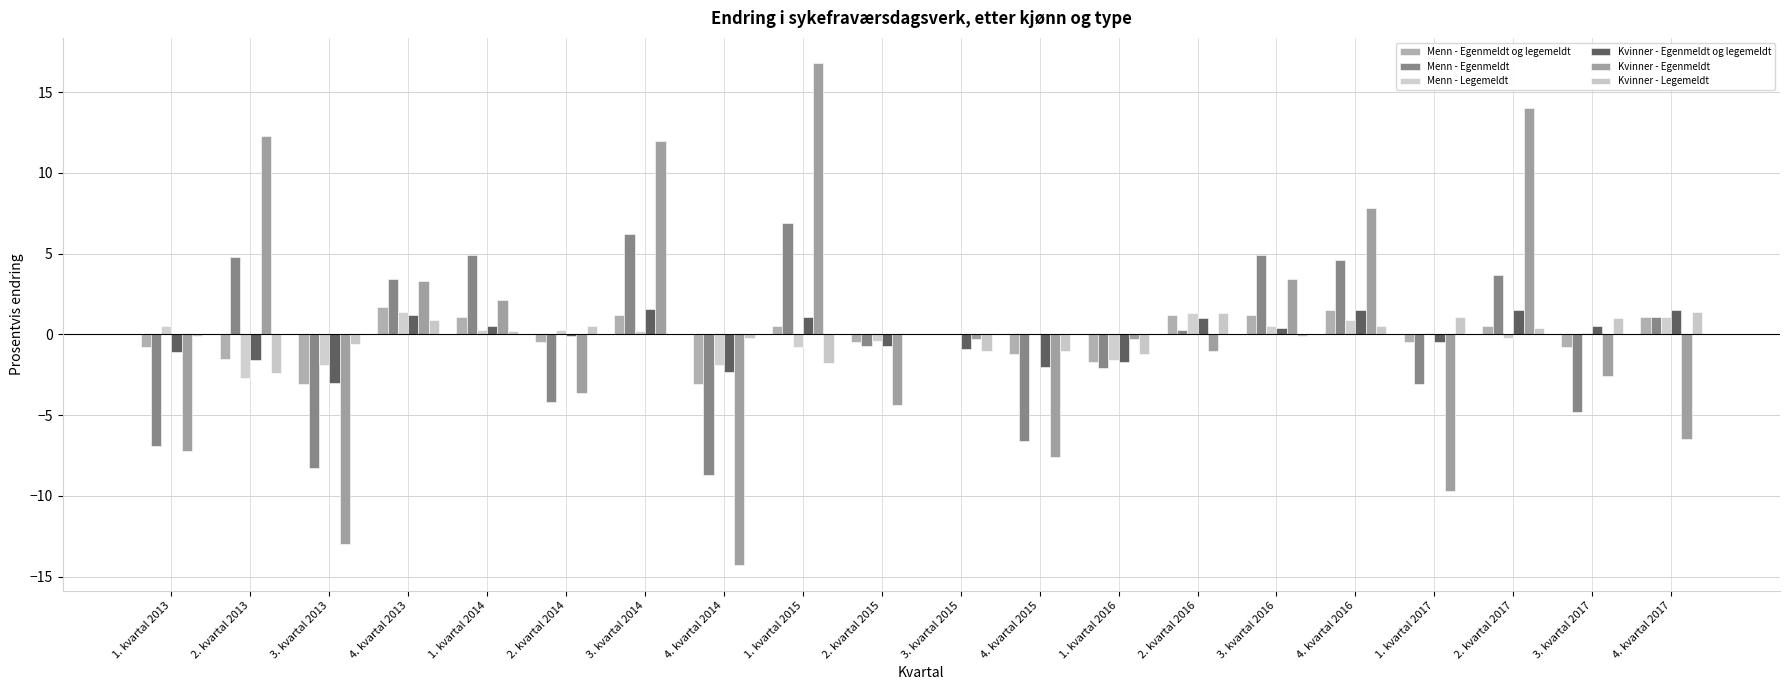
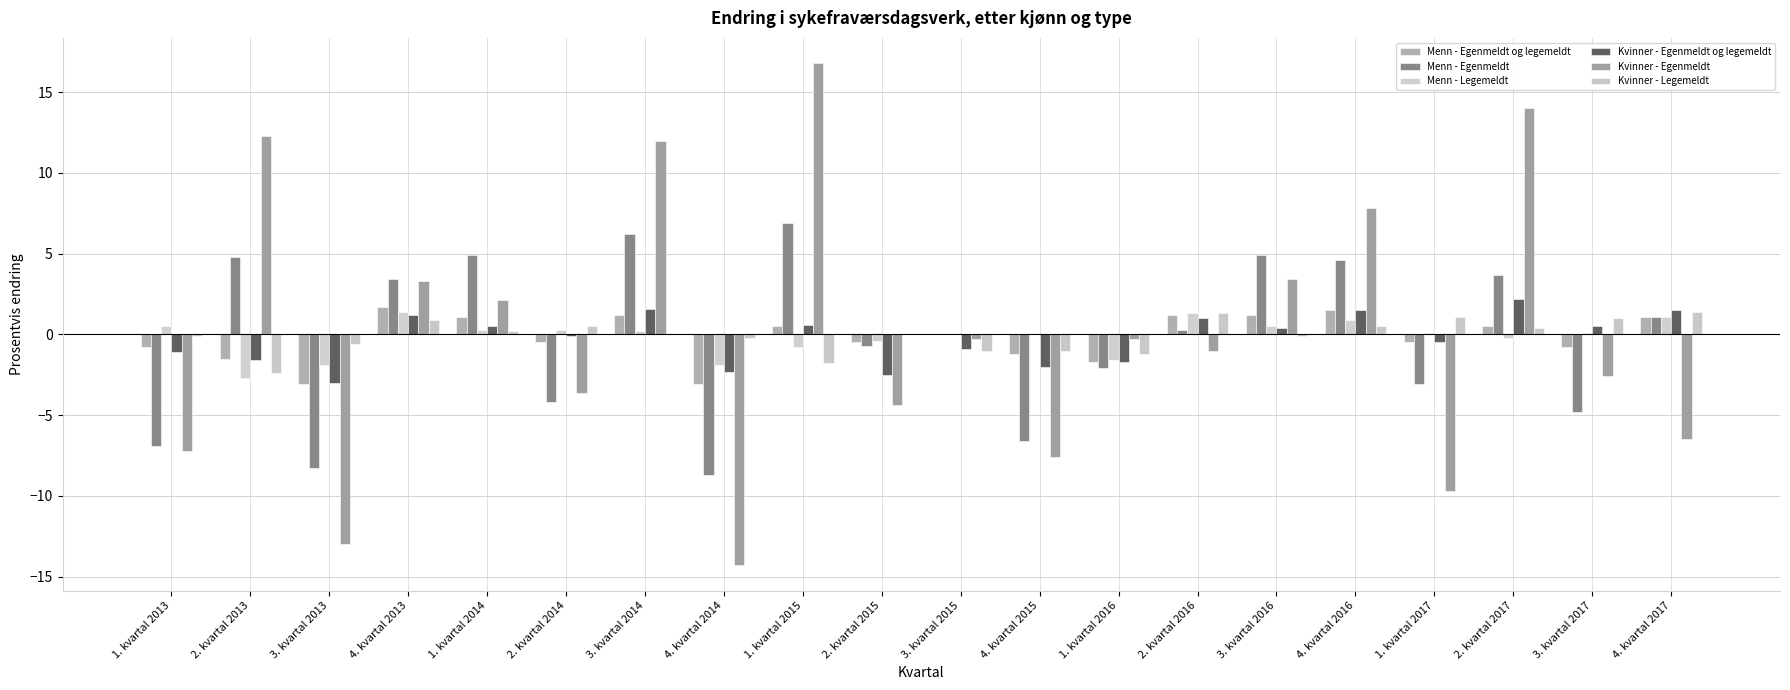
  {
    "Kvinner - Egenmeldt og legemeldt": {
      "1. kvartal 2013": -1.1,
      "2. kvartal 2013": -1.6,
      "3. kvartal 2013": -3.0,
      "4. kvartal 2013": 1.2,
      "1. kvartal 2014": 0.5,
      "3. kvartal 2014": 1.6,
      "4. kvartal 2014": -2.3,
-     "1. kvartal 2015": 1.1,
-     "2. kvartal 2015": -0.7,
+     "1. kvartal 2015": 0.6,
+     "2. kvartal 2015": -2.5,
      "3. kvartal 2015": -0.9,
      "4. kvartal 2015": -2.0,
      "1. kvartal 2016": -1.7,
      "2. kvartal 2016": 1.0,
      "3. kvartal 2016": 0.4,
      "4. kvartal 2016": 1.5,
      "1. kvartal 2017": -0.5,
-     "2. kvartal 2017": 1.5,
+     "2. kvartal 2017": 2.2,
      "3. kvartal 2017": 0.5,
      "4. kvartal 2017": 1.5
    }
  }
